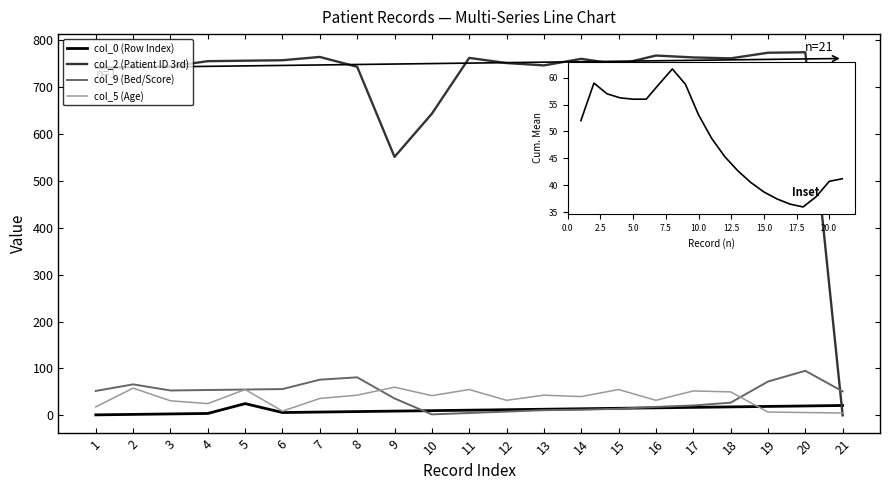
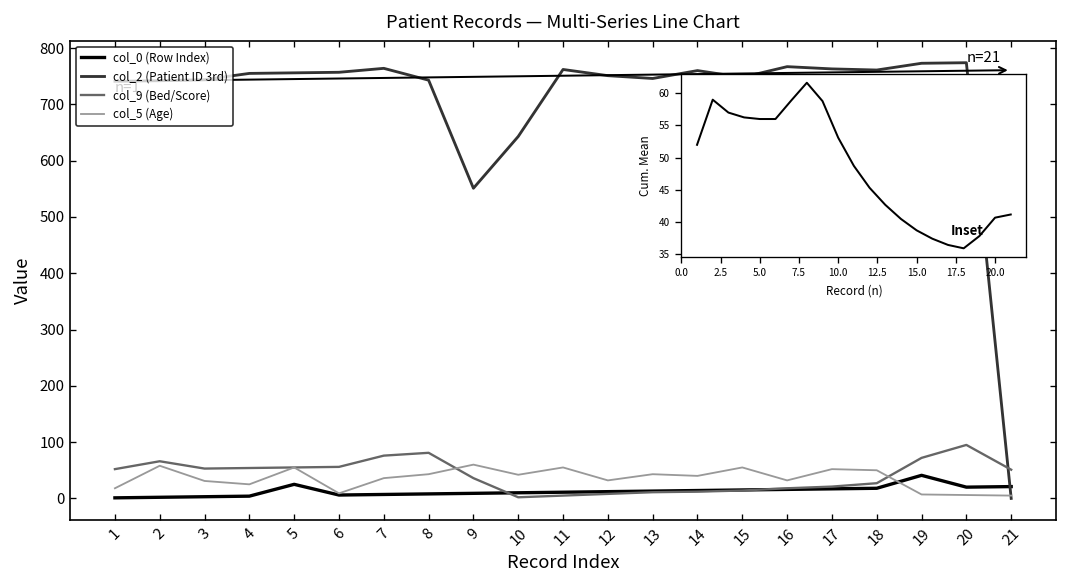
  {
    "col_0 (Row Index)": {
      "1": 0,
      "2": 0,
      "3": 0,
      "4": 0,
      "5": 30,
      "7": 10,
      "8": 10,
      "9": 10,
      "10": 10,
      "11": 10,
      "18": 20,
-     "19": 20,
+     "19": 40,
      "20": 20,
      "21": 20
    },
    "col_2 (Patient ID 3rd)": {
      "4": 760,
      "5": 760,
      "6": 760,
      "7": 760,
      "8": 740,
      "9": 550,
      "10": 640,
      "11": 760,
      "12": 750,
      "13": 750,
      "14": 760,
      "15": 750,
      "16": 770,
      "17": 760,
      "18": 760,
      "19": 770
    },
    "col_9 (Bed/Score)": {
      "1": 50,
      "2": 70,
      "3": 50,
      "4": 50,
      "6": 60,
      "7": 80,
      "8": 80,
      "9": 40,
      "10": 0,
      "11": 10,
      "18": 30,
      "19": 70,
      "20": 100,
      "21": 50
    },
    "col_5 (Age)": {
      "1": 20,
      "2": 60,
      "3": 30,
      "4": 30,
      "7": 40,
      "8": 40,
      "9": 60,
      "10": 40,
      "11": 60,
      "12": 30,
      "13": 40,
      "14": 40,
      "15": 60,
      "16": 30,
      "17": 50,
      "18": 50,
      "19": 10,
      "20": 10
    }
  }
